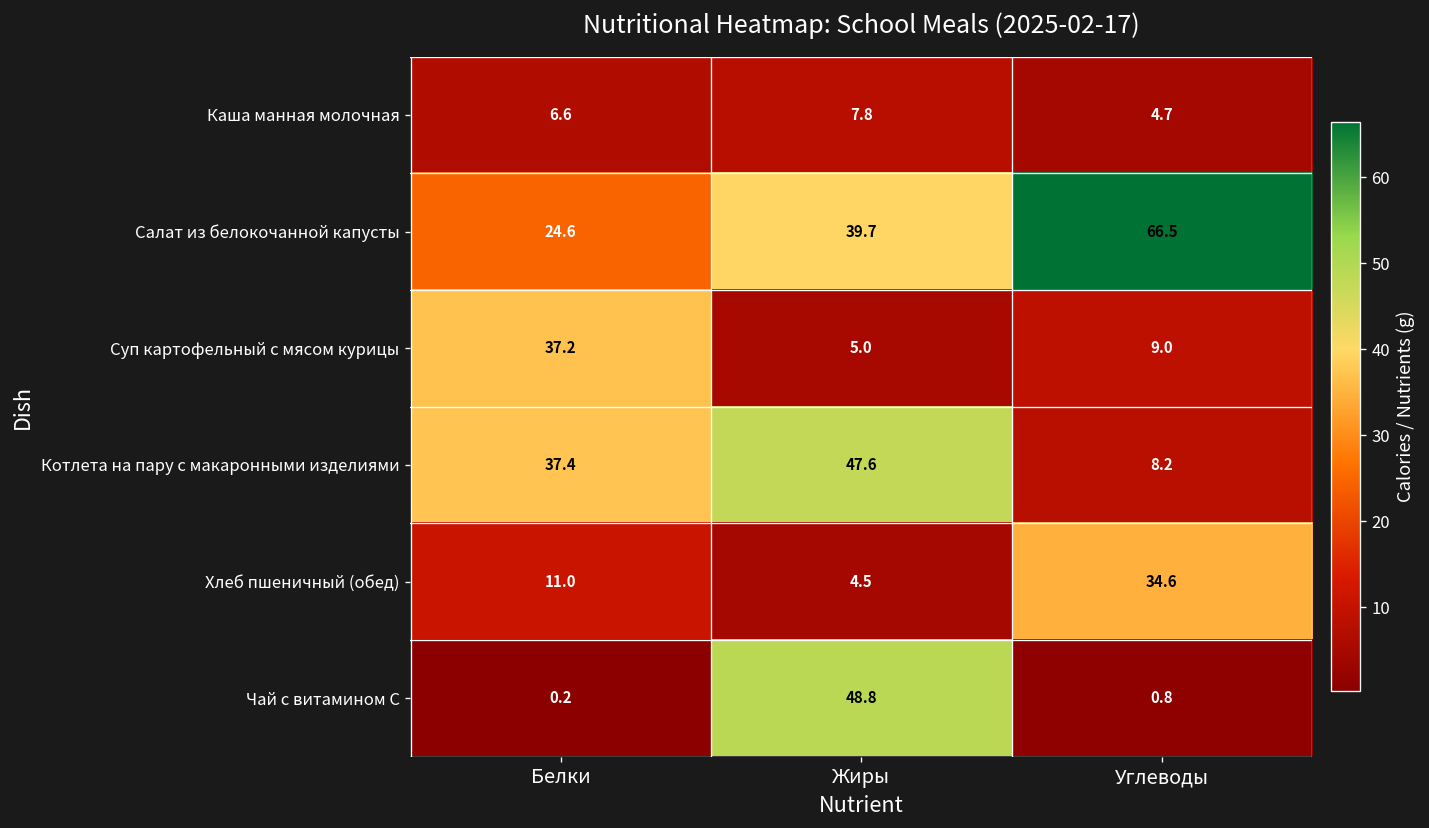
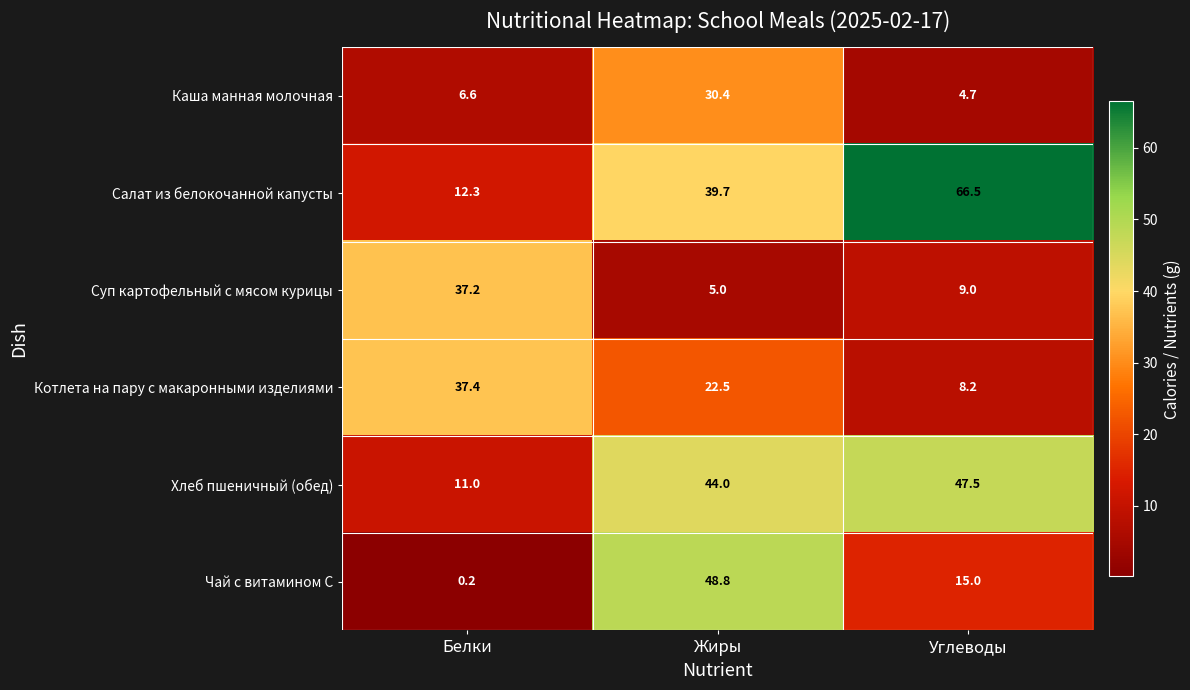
  {
    "Каша манная молочная": {
      "Белки": 6.6,
-     "Жиры": 7.8,
+     "Жиры": 30.4,
      "Углеводы": 4.7
    },
    "Салат из белокочанной капусты": {
-     "Белки": 24.6,
+     "Белки": 12.3,
      "Жиры": 39.7,
      "Углеводы": 66.5
    },
    "Суп картофельный с мясом курицы": {
      "Белки": 37.2,
      "Жиры": 5.0,
      "Углеводы": 9.0
    },
    "Котлета на пару с макаронными изделиями": {
      "Белки": 37.4,
-     "Жиры": 47.6,
+     "Жиры": 22.5,
      "Углеводы": 8.2
    },
    "Хлеб пшеничный (обед)": {
      "Белки": 11.0,
-     "Жиры": 4.5,
-     "Углеводы": 34.6
+     "Жиры": 44.0,
+     "Углеводы": 47.5
    },
    "Чай с витамином С": {
      "Белки": 0.2,
      "Жиры": 48.8,
-     "Углеводы": 0.8
+     "Углеводы": 15.0
    }
  }
